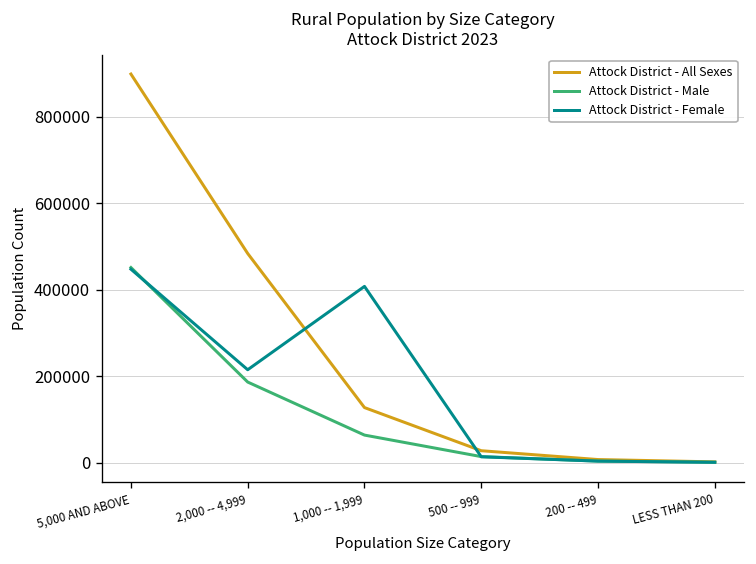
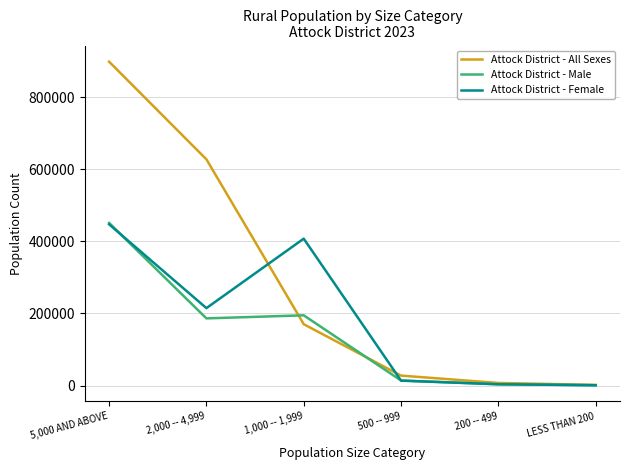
  {
    "Attock District - All Sexes": {
      "5,000 AND ABOVE": 900000,
-     "2,000 -- 4,999": 480000,
-     "1,000 -- 1,999": 130000,
+     "2,000 -- 4,999": 630000,
+     "1,000 -- 1,999": 170000,
      "500 -- 999": 30000
    },
    "Attock District - Male": {
      "2,000 -- 4,999": 190000,
-     "1,000 -- 1,999": 60000
+     "1,000 -- 1,999": 190000
    },
    "Attock District - Female": {
      "2,000 -- 4,999": 210000,
      "1,000 -- 1,999": 410000
    }
  }
